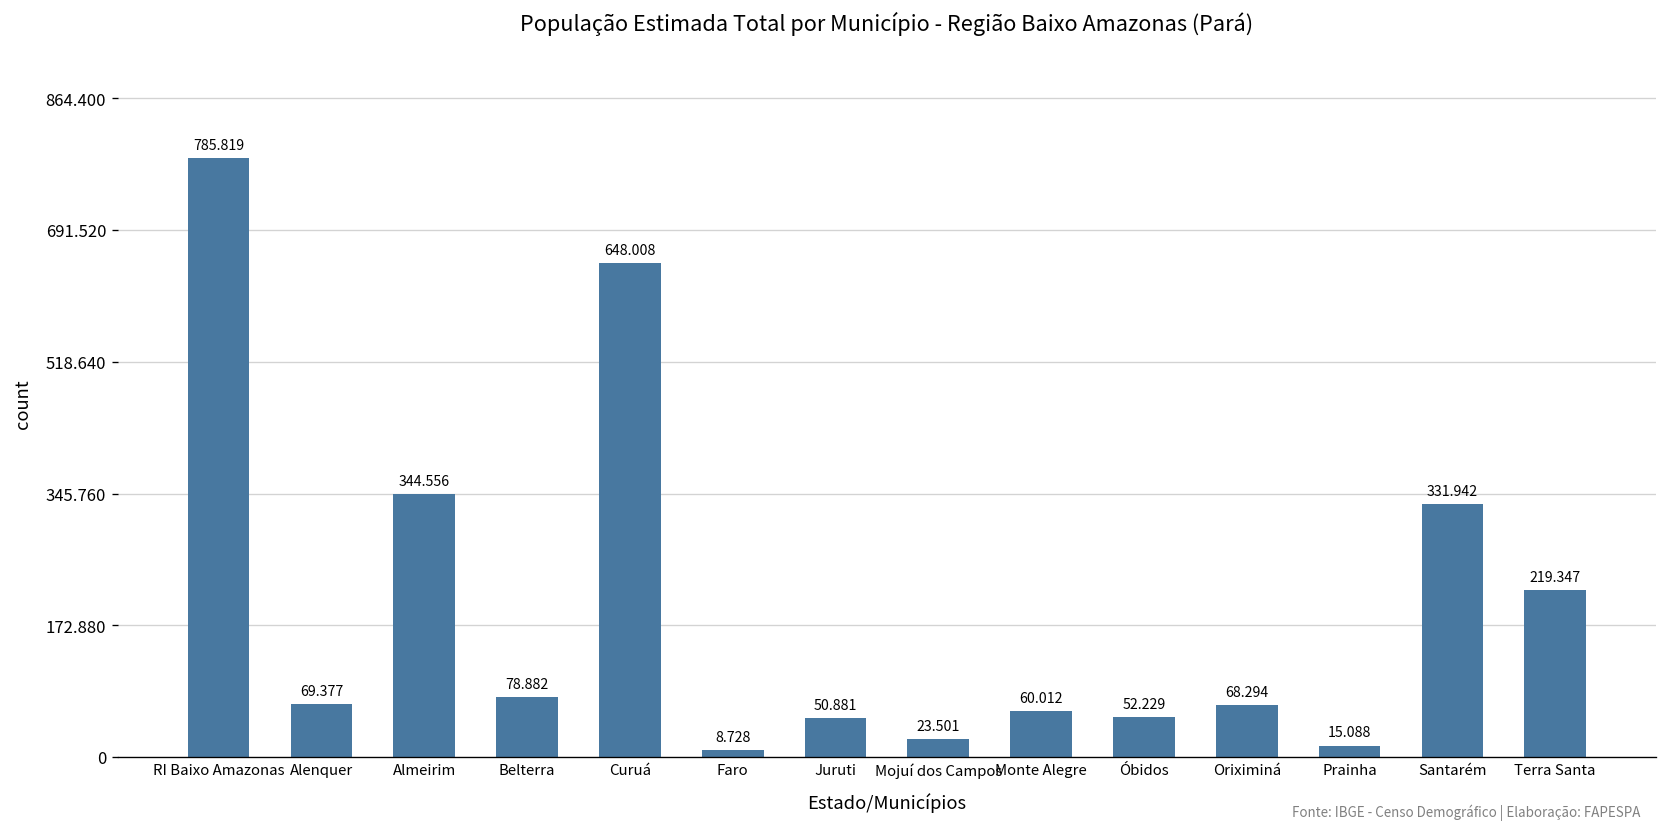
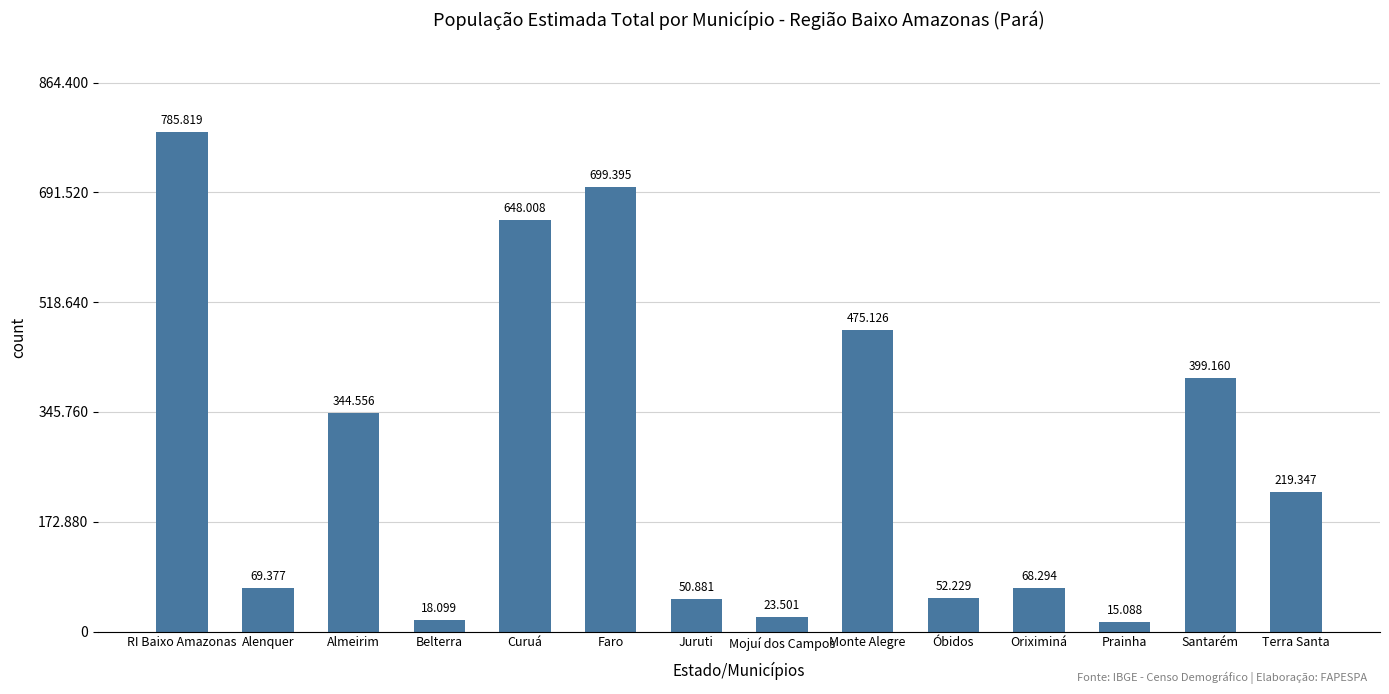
  {
-   "Belterra": 78.882,
-   "Faro": 8.728,
-   "Monte Alegre": 60.012,
-   "Santarém": 331.942
+   "Belterra": 18.099,
+   "Faro": 699.395,
+   "Monte Alegre": 475.126,
+   "Santarém": 399.160
  }
